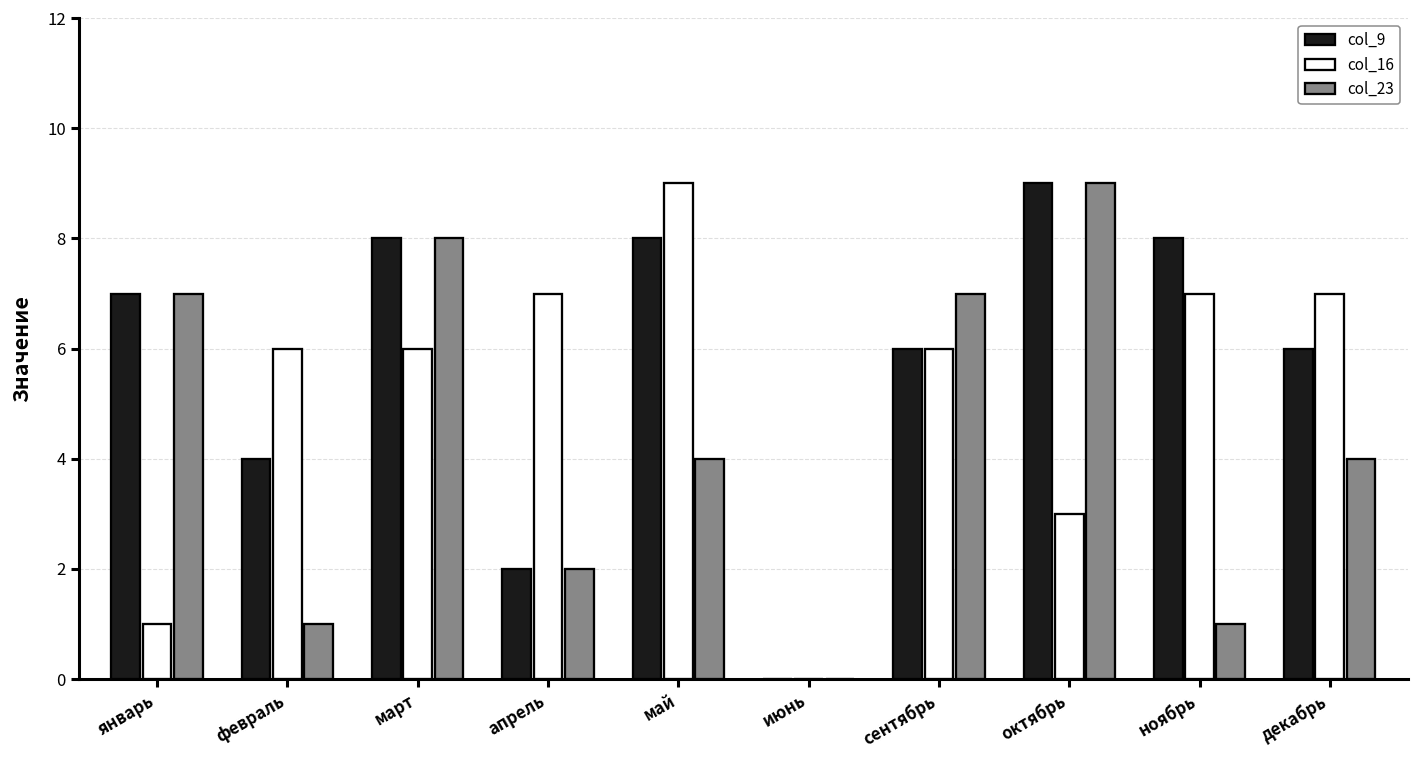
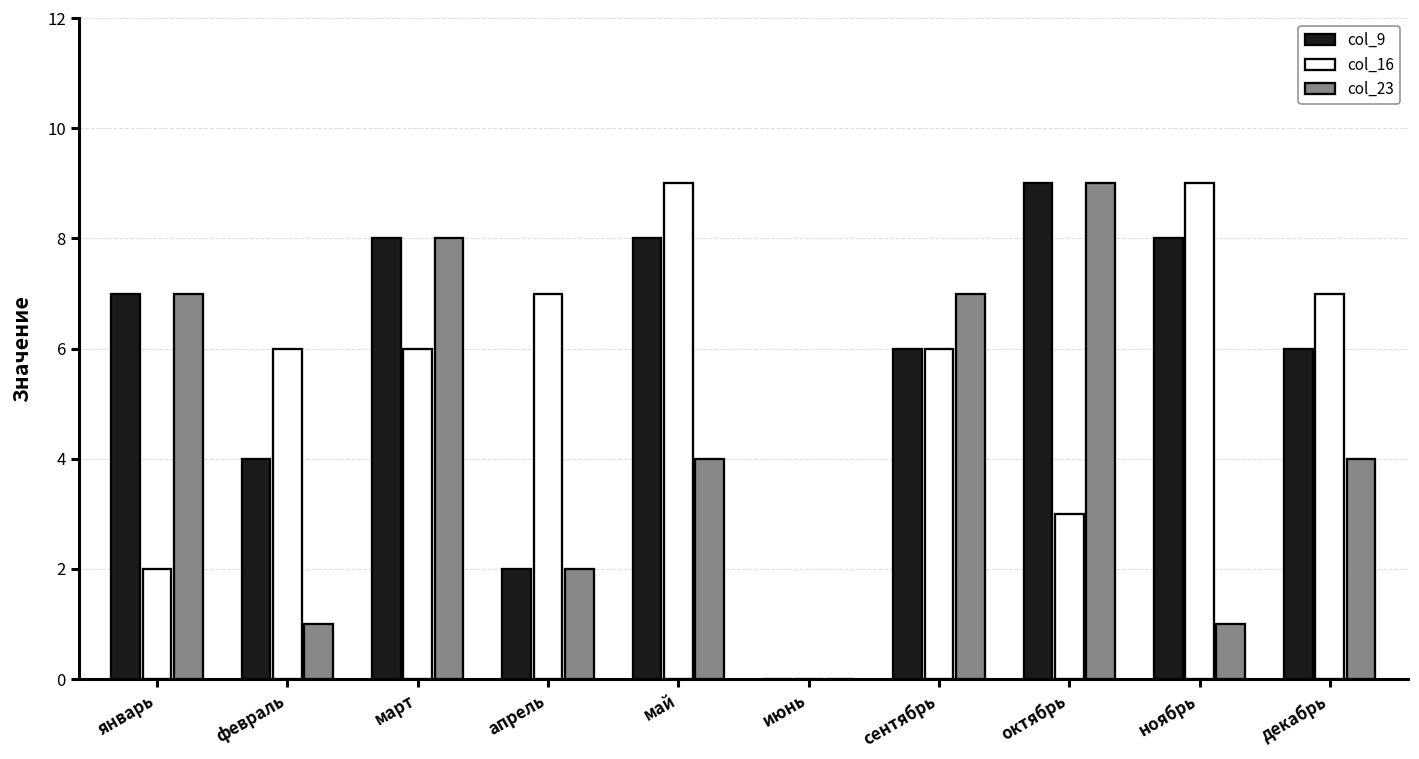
  {
    "col_9": {
      "январь": 7,
      "февраль": 4,
      "март": 8,
      "апрель": 2,
      "май": 8,
      "июнь": 0,
      "сентябрь": 6,
      "октябрь": 9,
      "ноябрь": 8,
      "декабрь": 6
    },
    "col_16": {
-     "январь": 1,
+     "январь": 2,
      "февраль": 6,
      "март": 6,
      "апрель": 7,
      "май": 9,
      "июнь": 0,
      "сентябрь": 6,
      "октябрь": 3,
-     "ноябрь": 7,
+     "ноябрь": 9,
      "декабрь": 7
    },
    "col_23": {
      "январь": 7,
      "февраль": 1,
      "март": 8,
      "апрель": 2,
      "май": 4,
      "июнь": 0,
      "сентябрь": 7,
      "октябрь": 9,
      "ноябрь": 1,
      "декабрь": 4
    }
  }
